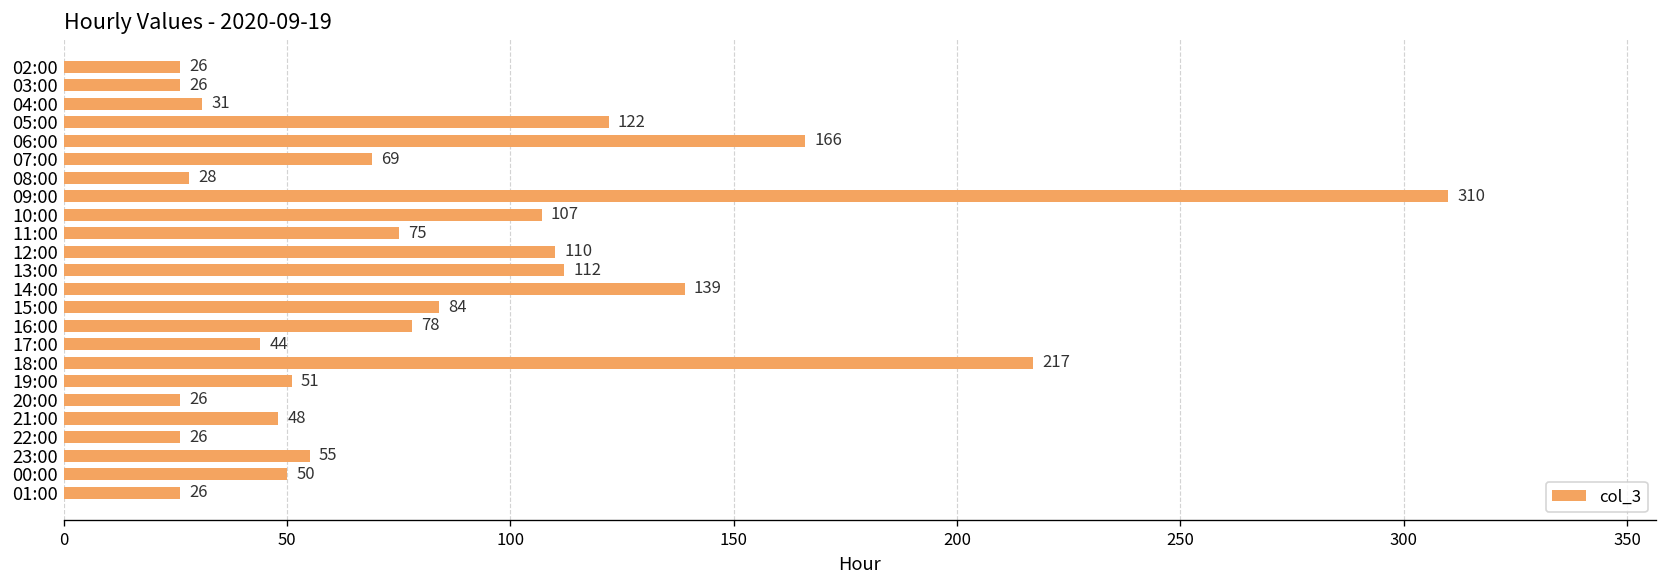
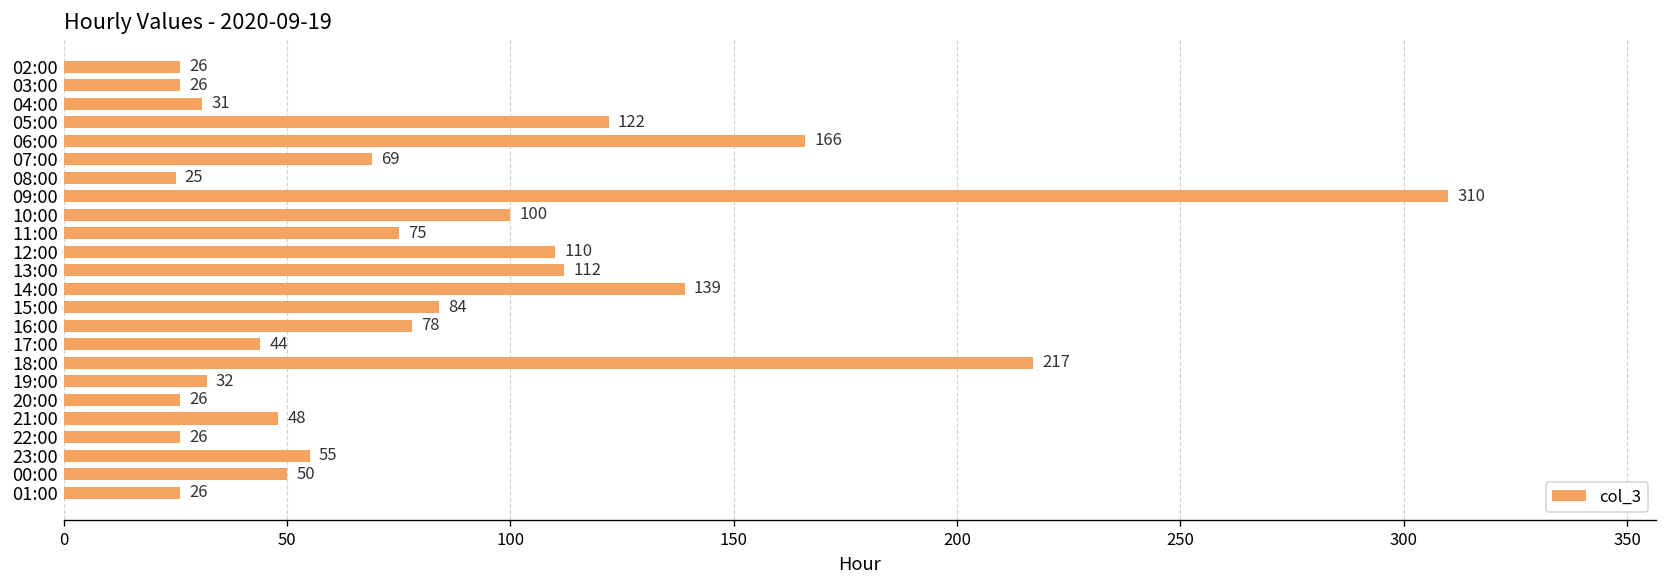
  {
    "02:00": 26,
    "03:00": 26,
    "04:00": 31,
    "05:00": 122,
    "06:00": 166,
    "07:00": 69,
-   "08:00": 28,
+   "08:00": 25,
    "09:00": 310,
-   "10:00": 107,
+   "10:00": 100,
    "11:00": 75,
    "12:00": 110,
    "13:00": 112,
    "14:00": 139,
    "15:00": 84,
    "16:00": 78,
    "17:00": 44,
    "18:00": 217,
-   "19:00": 51,
+   "19:00": 32,
    "20:00": 26,
    "21:00": 48,
    "22:00": 26,
    "23:00": 55,
    "00:00": 50,
    "01:00": 26
  }
